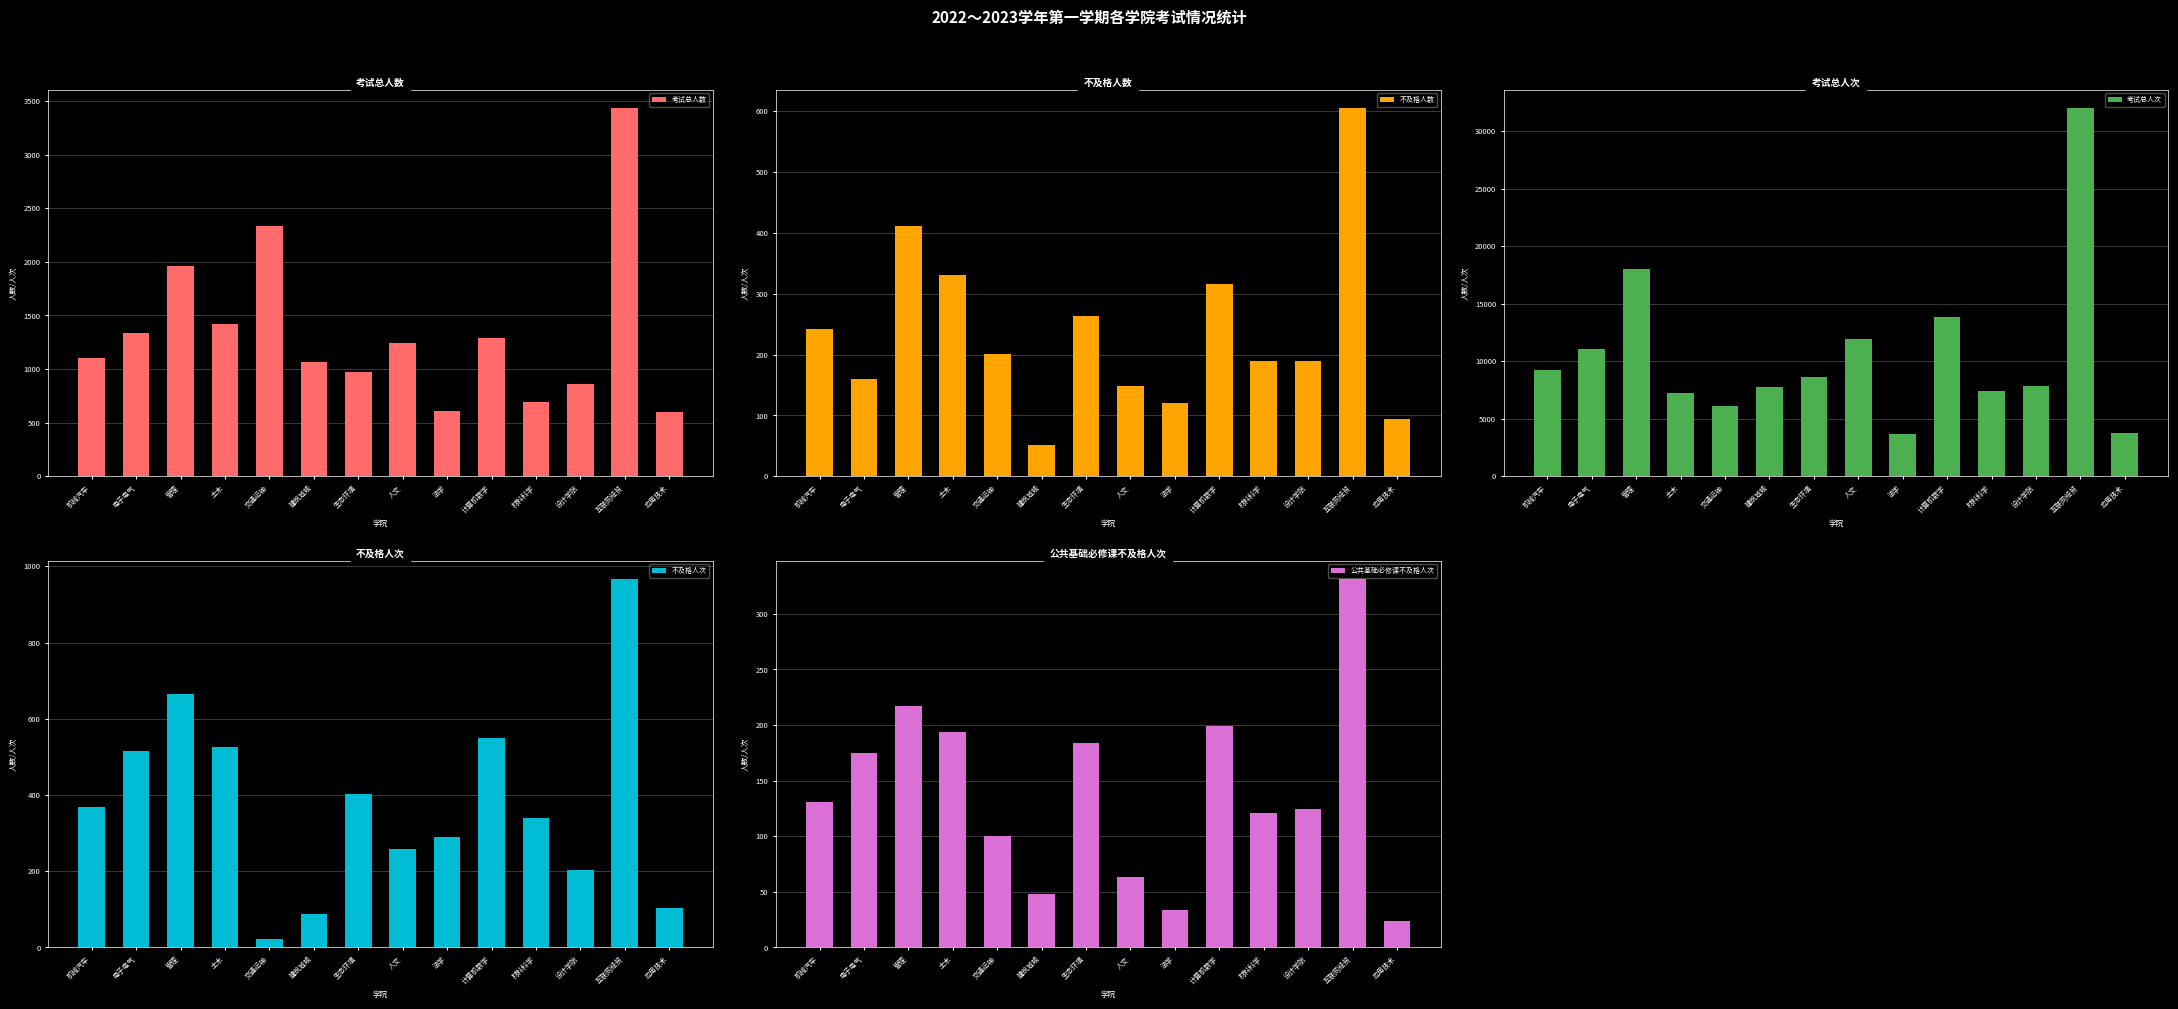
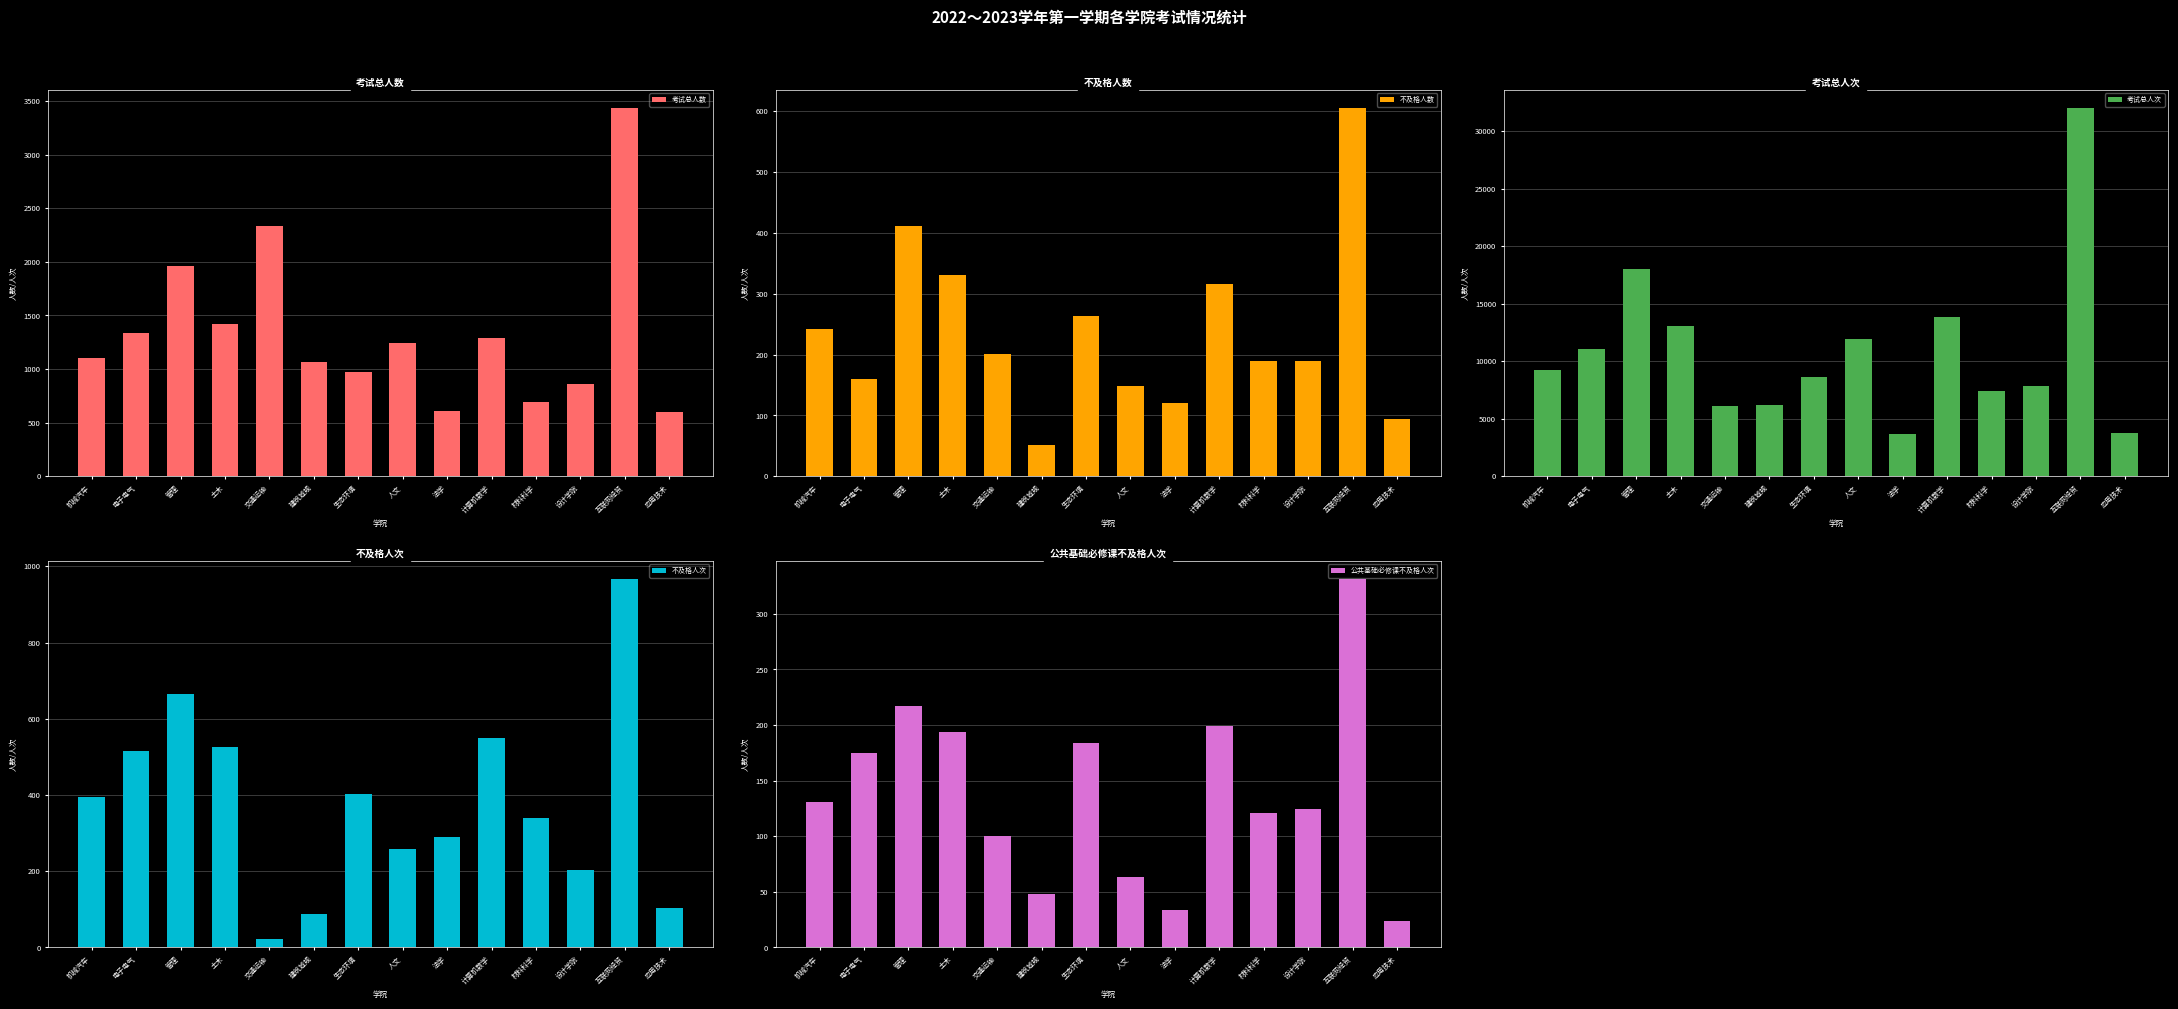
  {
    "考试总人数": {
      "机械汽车": 1100,
      "电子电气": 1340,
      "管理": 1960,
      "土木": 1420,
      "交通运输": 2330,
      "建筑城规": 1060,
      "生态环境": 970,
      "人文": 1250,
      "法学": 600,
      "计算机数学": 1290,
      "材料科学": 690,
      "设计学院": 860,
      "互联网经贸": 3430,
      "应用技术": 600
    },
    "不及格人数": {
      "机械汽车": 240,
      "电子电气": 160,
      "管理": 410,
      "土木": 330,
      "交通运输": 200,
      "建筑城规": 50,
      "生态环境": 260,
      "人文": 150,
      "法学": 120,
      "计算机数学": 320,
      "材料科学": 190,
      "设计学院": 190,
      "互联网经贸": 610,
      "应用技术": 90
    },
    "考试总人次": {
      "机械汽车": 9200,
      "电子电气": 11000,
      "管理": 18000,
-     "土木": 7200,
+     "土木": 13100,
      "交通运输": 6100,
-     "建筑城规": 7800,
+     "建筑城规": 6200,
      "生态环境": 8600,
      "人文": 12000,
      "法学": 3700,
      "计算机数学": 13800,
      "材料科学": 7400,
      "设计学院": 7800,
      "互联网经贸": 32000,
      "应用技术": 3700
    },
    "不及格人次": {
-     "机械汽车": 370,
+     "机械汽车": 400,
      "电子电气": 520,
      "管理": 670,
      "土木": 530,
      "交通运输": 20,
      "建筑城规": 90,
      "生态环境": 400,
      "人文": 260,
      "法学": 290,
      "计算机数学": 550,
      "材料科学": 340,
      "设计学院": 200,
      "互联网经贸": 970,
      "应用技术": 100
    },
    "公共基础必修课不及格人次": {
      "机械汽车": 131,
      "电子电气": 175,
      "管理": 217,
      "土木": 194,
      "交通运输": 100,
      "建筑城规": 48,
      "生态环境": 184,
      "人文": 63,
      "法学": 34,
      "计算机数学": 199,
      "材料科学": 121,
      "设计学院": 124,
      "互联网经贸": 331,
      "应用技术": 24
    }
  }
